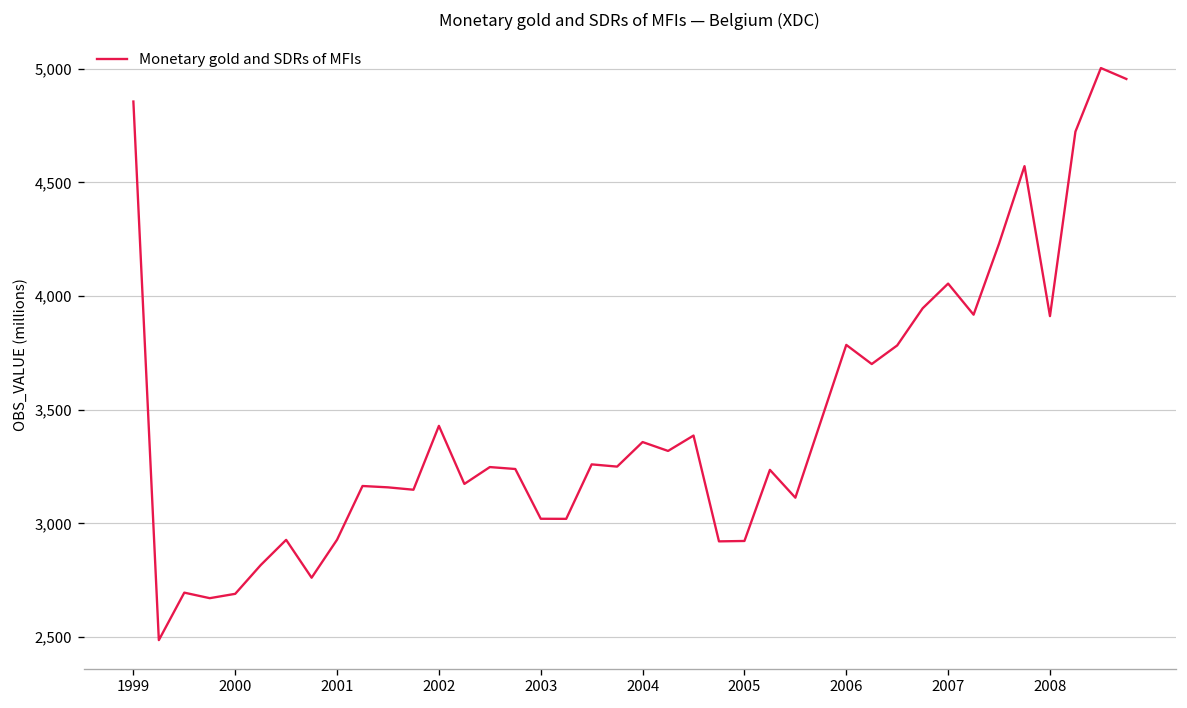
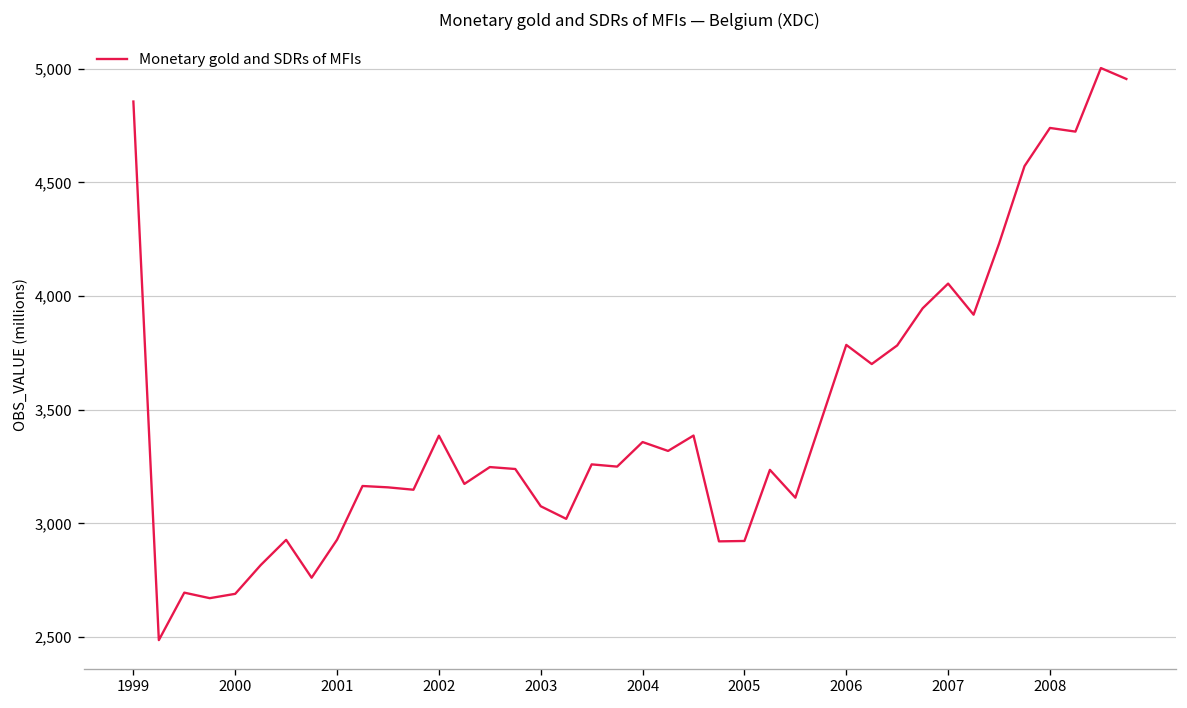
  {
    "1999": "4,860",
    "2000": "2,690",
    "2001": "2,930",
-   "2002": "3,430",
-   "2003": "3,020",
+   "2002": "3,390",
+   "2003": "3,080",
    "2004": "3,360",
    "2005": "2,920",
    "2006": "3,790",
    "2007": "4,060",
-   "2008": "3,910"
+   "2008": "4,740"
  }
